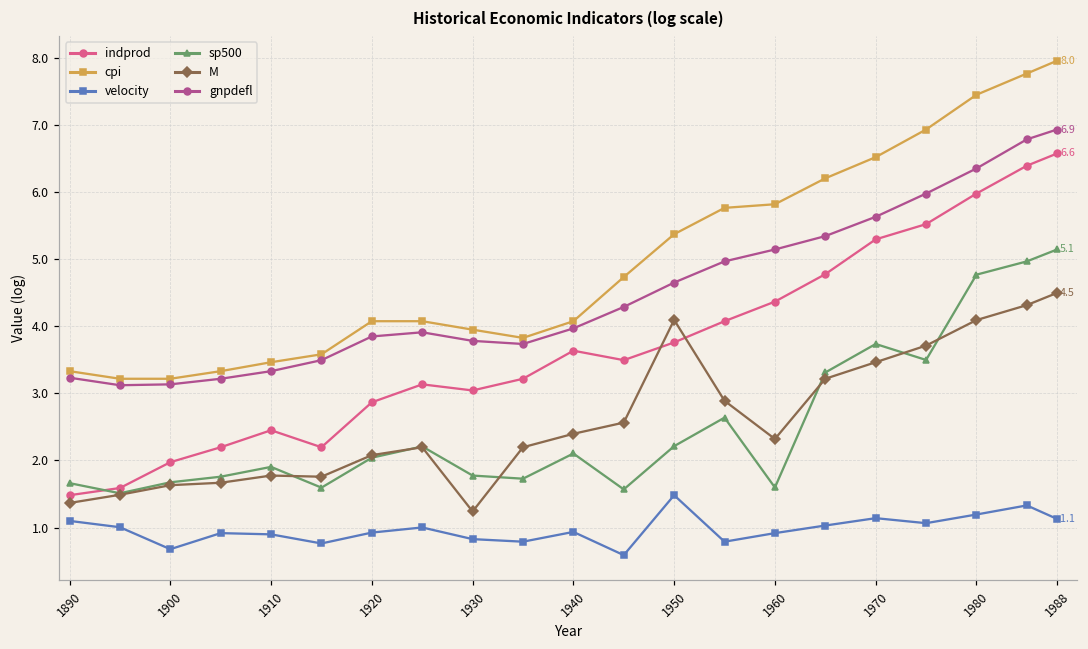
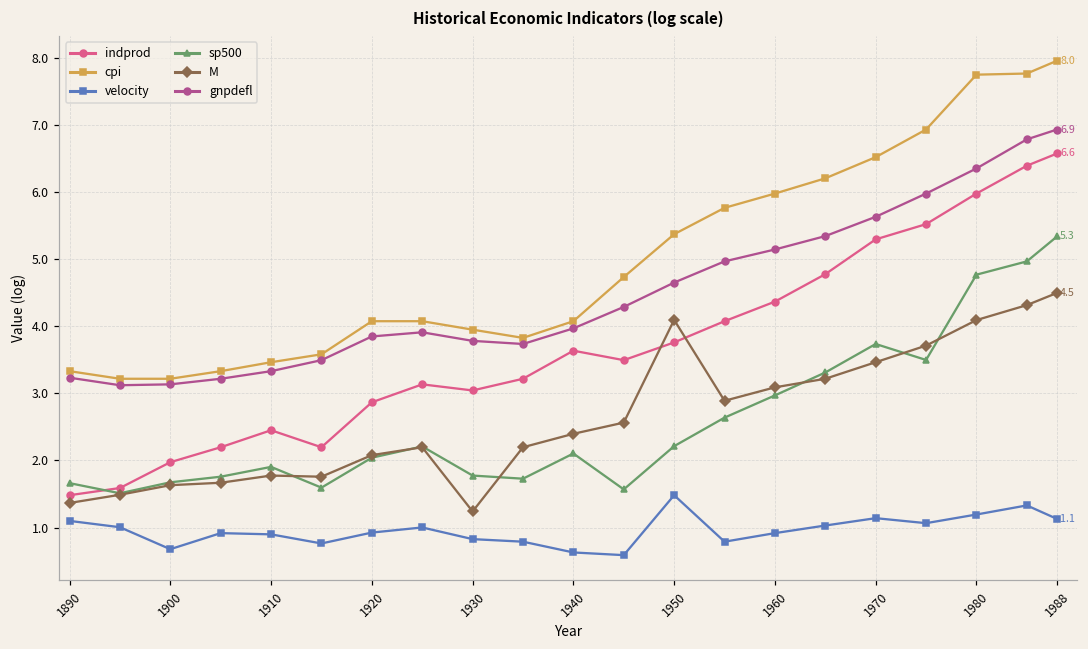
  {
    "cpi": {
      "1890": 3.3,
      "1900": 3.2,
      "1910": 3.5,
      "1920": 4.1,
      "1930": 4.0,
      "1940": 4.1,
      "1950": 5.4,
-     "1960": 5.8,
+     "1960": 6.0,
      "1970": 6.5,
-     "1980": 7.5
+     "1980": 7.8
    },
    "velocity": {
      "1890": 1.1,
      "1900": 0.7,
      "1910": 0.9,
      "1920": 0.9,
      "1930": 0.8,
-     "1940": 0.9,
+     "1940": 0.6,
      "1950": 1.5,
      "1960": 0.9,
      "1970": 1.1,
      "1980": 1.2
    },
    "sp500": {
-     "1960": 1.6,
-     "1988": 5.1
+     "1960": 3.0,
+     "1988": 5.3
    },
    "M": {
      "1890": 1.4,
      "1900": 1.6,
      "1910": 1.8,
      "1930": 1.2,
      "1940": 2.4,
      "1950": 4.1,
-     "1960": 2.3,
+     "1960": 3.1,
      "1970": 3.5,
      "1980": 4.1
    }
  }
